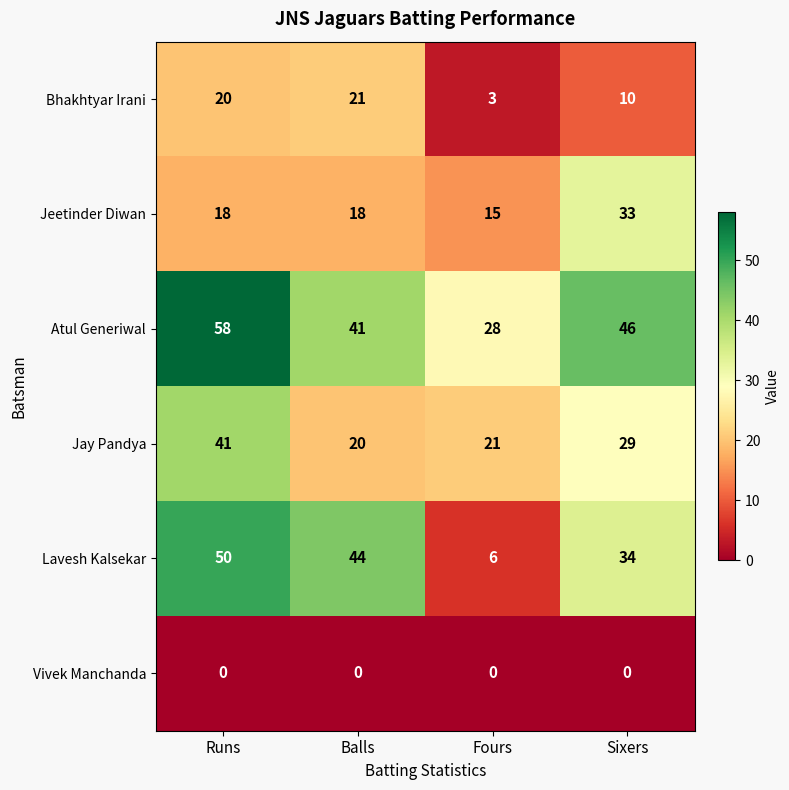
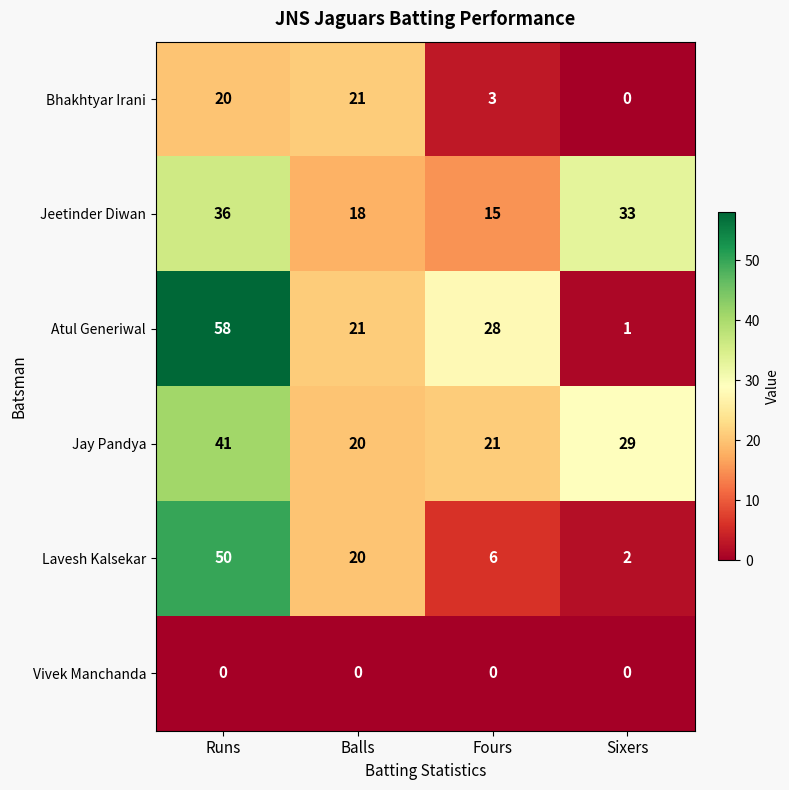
  {
    "Bhakhtyar Irani": {
      "Runs": 20,
      "Balls": 21,
      "Fours": 3,
-     "Sixers": 10
+     "Sixers": 0
    },
    "Jeetinder Diwan": {
-     "Runs": 18,
+     "Runs": 36,
      "Balls": 18,
      "Fours": 15,
      "Sixers": 33
    },
    "Atul Generiwal": {
      "Runs": 58,
-     "Balls": 41,
+     "Balls": 21,
      "Fours": 28,
-     "Sixers": 46
+     "Sixers": 1
    },
    "Jay Pandya": {
      "Runs": 41,
      "Balls": 20,
      "Fours": 21,
      "Sixers": 29
    },
    "Lavesh Kalsekar": {
      "Runs": 50,
-     "Balls": 44,
+     "Balls": 20,
      "Fours": 6,
-     "Sixers": 34
+     "Sixers": 2
    },
    "Vivek Manchanda": {
      "Runs": 0,
      "Balls": 0,
      "Fours": 0,
      "Sixers": 0
    }
  }
